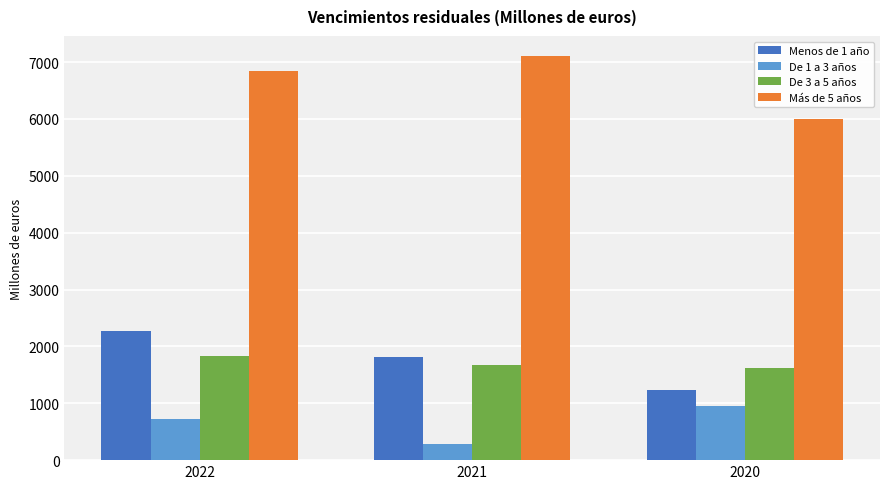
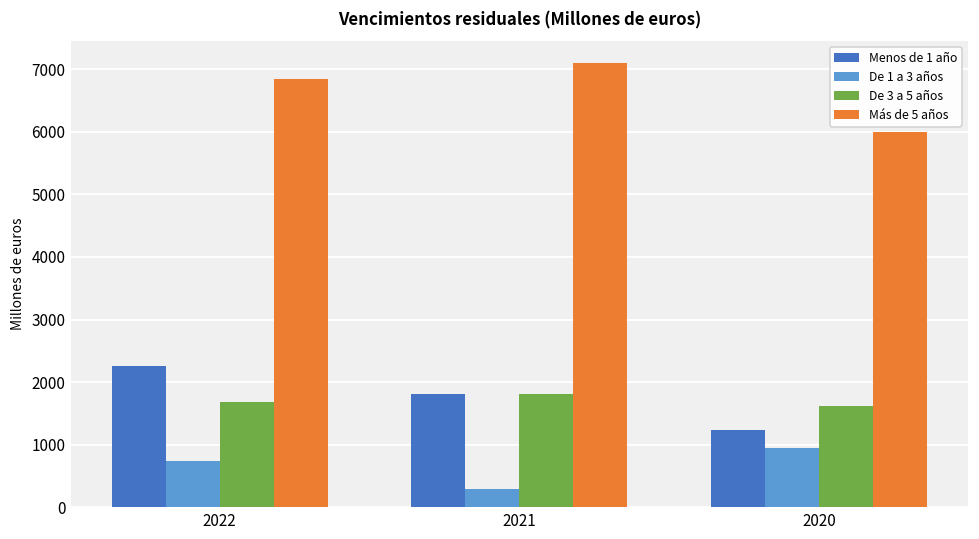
  {
    "De 3 a 5 años": {
-     "2022": 1800,
-     "2021": 1700,
+     "2022": 1700,
+     "2021": 1800,
      "2020": 1600
    },
    "Más de 5 años": {
      "2022": 6800,
      "2021": 7100,
      "2020": 6000
    }
  }
